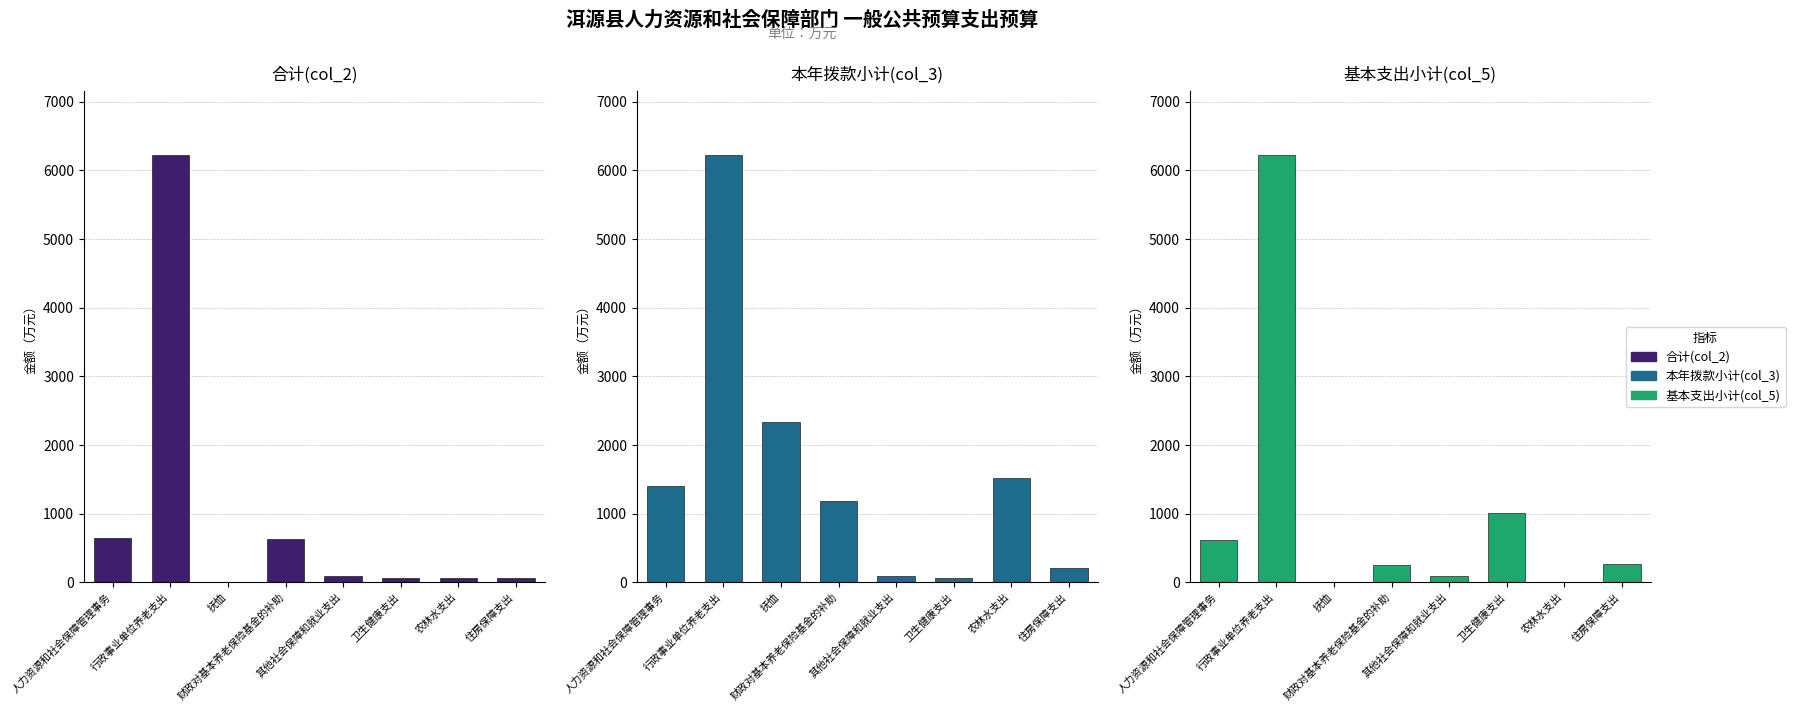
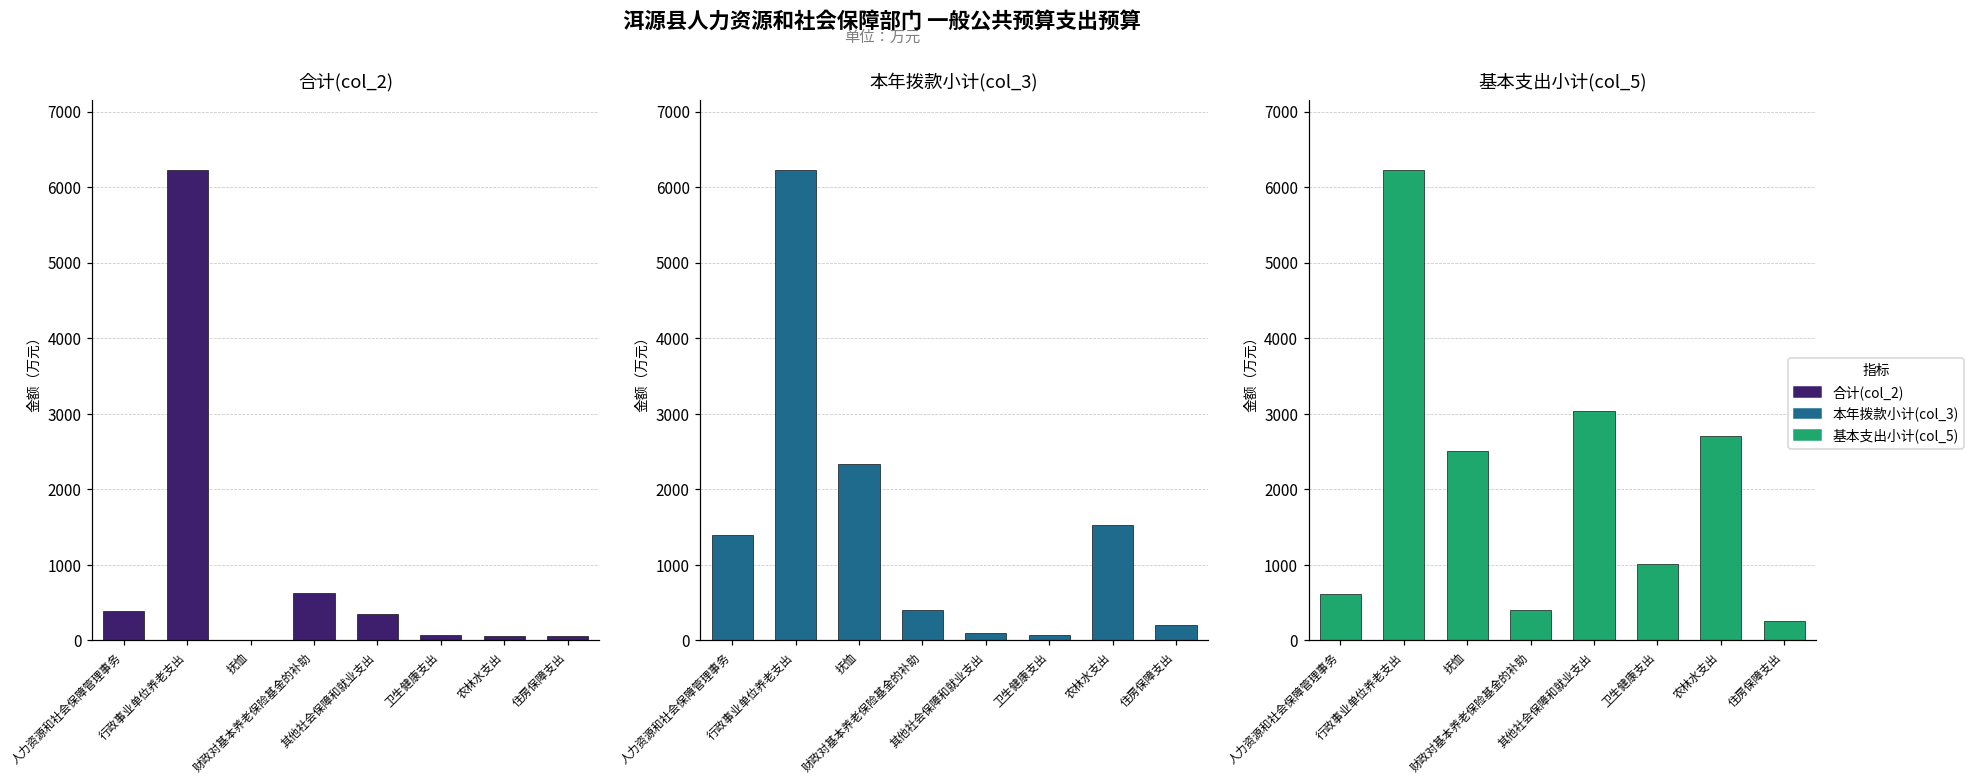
  {
    "合计(col_2)": {
-     "人力资源和社会保障管理事务": 700,
+     "人力资源和社会保障管理事务": 400,
      "行政事业单位养老支出": 6200,
      "财政对基本养老保险基金的补助": 600,
-     "其他社会保障和就业支出": 100,
+     "其他社会保障和就业支出": 400,
      "卫生健康支出": 100,
      "农林水支出": 100,
      "住房保障支出": 100
    },
    "本年拨款小计(col_3)": {
      "人力资源和社会保障管理事务": 1400,
      "行政事业单位养老支出": 6200,
      "抚恤": 2300,
-     "财政对基本养老保险基金的补助": 1200,
+     "财政对基本养老保险基金的补助": 400,
      "其他社会保障和就业支出": 100,
      "卫生健康支出": 100,
      "农林水支出": 1500,
      "住房保障支出": 200
    },
    "基本支出小计(col_5)": {
      "人力资源和社会保障管理事务": 600,
      "行政事业单位养老支出": 6200,
-     "抚恤": 0,
-     "财政对基本养老保险基金的补助": 300,
-     "其他社会保障和就业支出": 100,
+     "抚恤": 2500,
+     "财政对基本养老保险基金的补助": 400,
+     "其他社会保障和就业支出": 3000,
      "卫生健康支出": 1000,
-     "农林水支出": 0,
+     "农林水支出": 2700,
      "住房保障支出": 300
    }
  }
